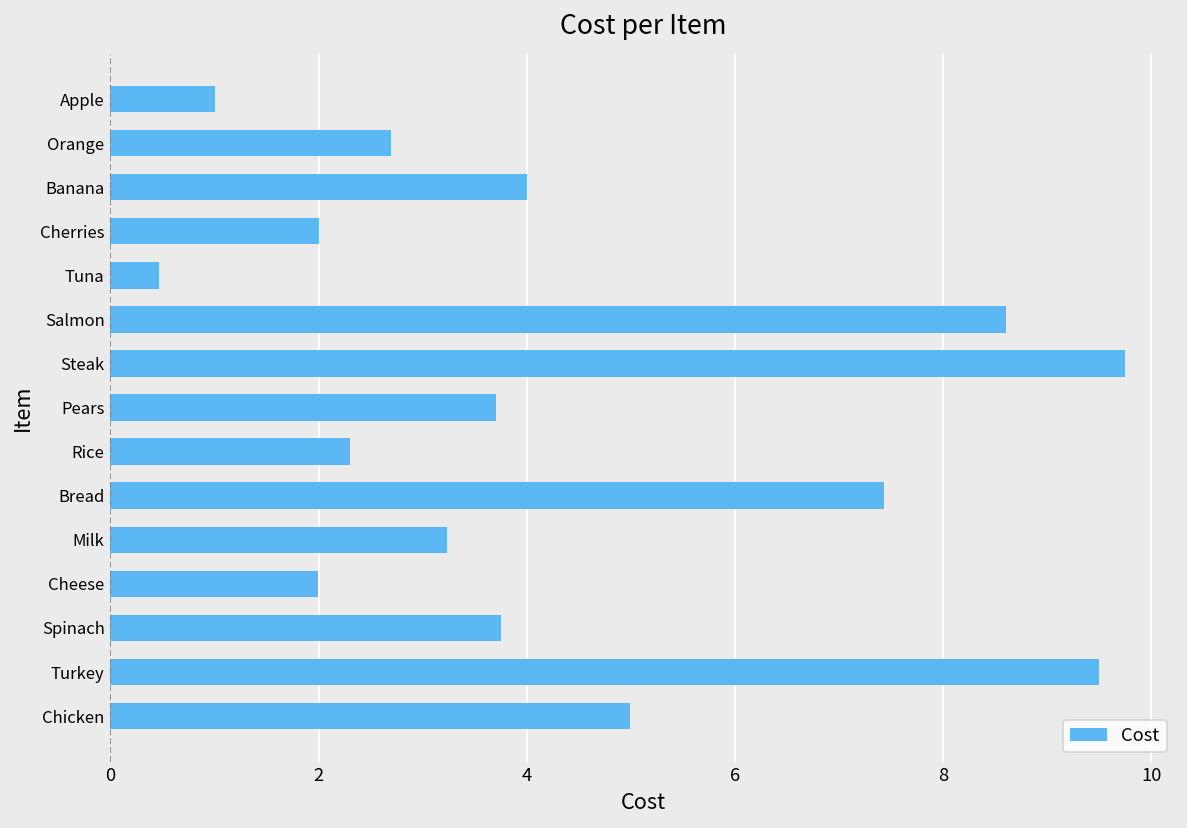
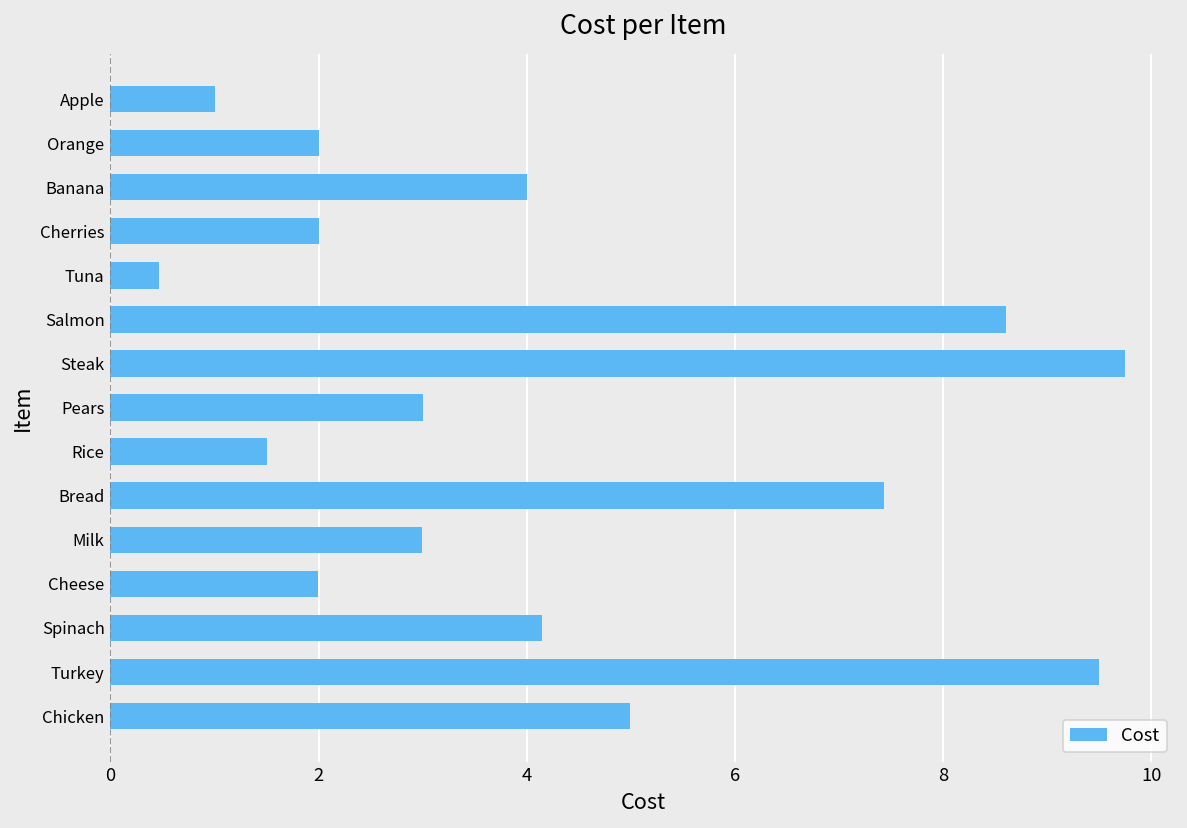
  {
    "Apple": 1.0,
-   "Orange": 2.7,
+   "Orange": 2.0,
    "Banana": 4.0,
    "Cherries": 2.0,
    "Tuna": 0.5,
    "Salmon": 8.6,
    "Steak": 9.8,
-   "Pears": 3.7,
-   "Rice": 2.3,
+   "Pears": 3.0,
+   "Rice": 1.5,
    "Bread": 7.4,
-   "Milk": 3.2,
+   "Milk": 3.0,
    "Cheese": 2.0,
-   "Spinach": 3.8,
+   "Spinach": 4.2,
    "Turkey": 9.5,
    "Chicken": 5.0
  }
